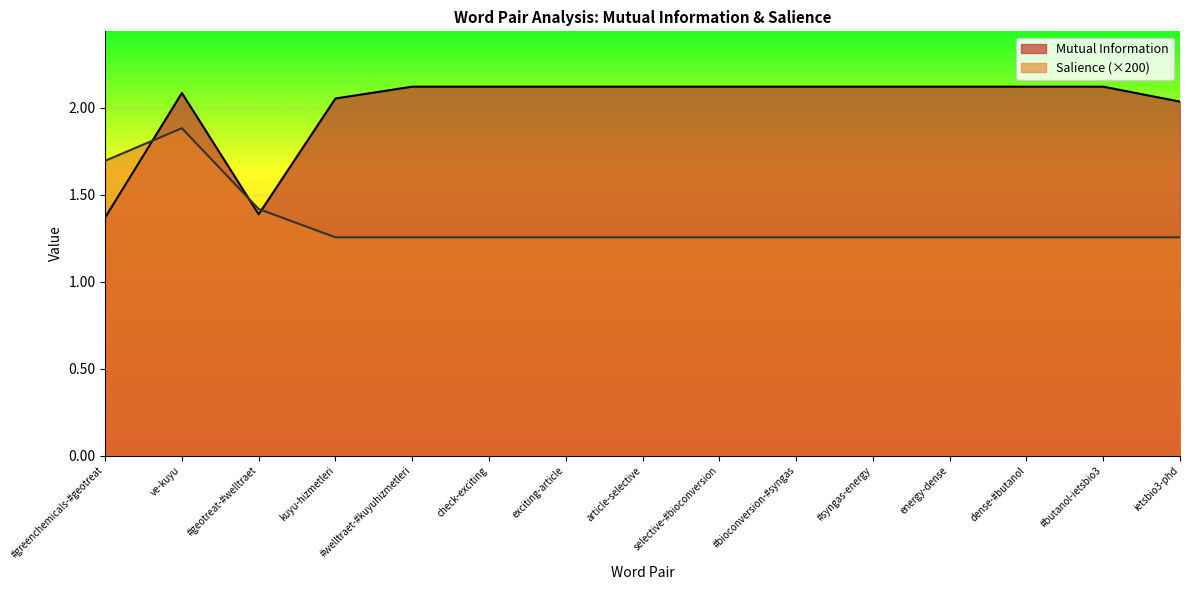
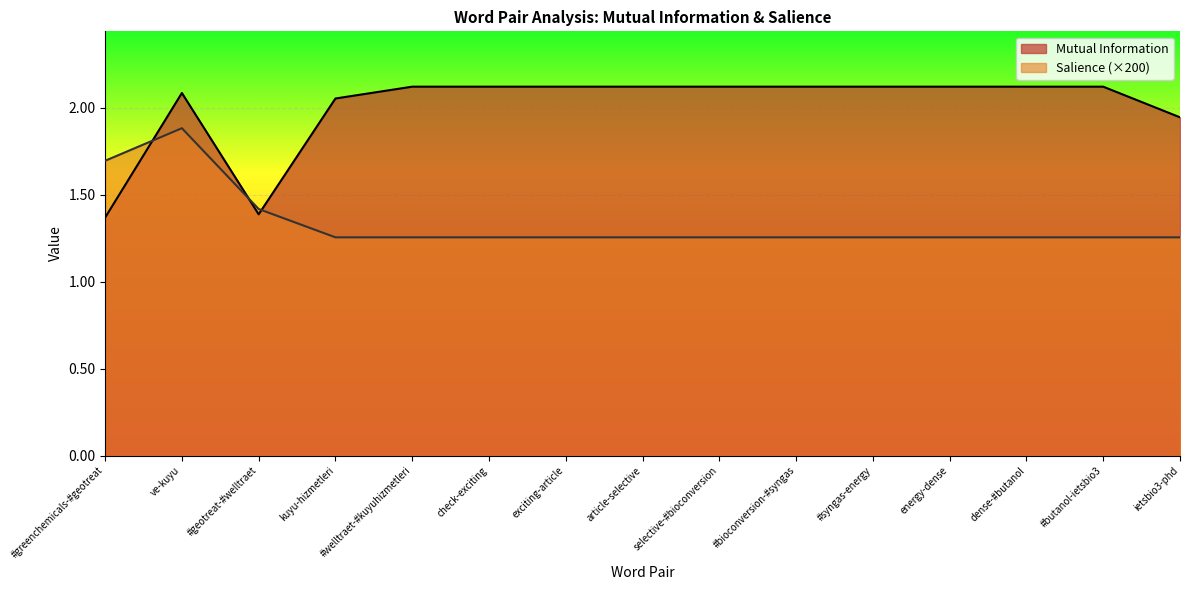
  {
    "Mutual Information": {
      "#greenchemicals-#geotreat": 1.37,
      "ve-kuyu": 2.08,
      "#geotreat-#welltraet": 1.39,
      "kuyu-hizmetleri": 2.05,
      "#welltraet-#kuyuhizmetleri": 2.12,
      "check-exciting": 2.12,
      "exciting-article": 2.12,
      "article-selective": 2.12,
      "selective-#bioconversion": 2.12,
      "#bioconversion-#syngas": 2.12,
      "#syngas-energy": 2.12,
      "energy-dense": 2.12,
      "dense-#butanol": 2.12,
      "#butanol-ietsbio3": 2.12,
-     "ietsbio3-phd": 2.03
+     "ietsbio3-phd": 1.94
    },
    "Salience (×200)": {
      "#greenchemicals-#geotreat": 1.69,
      "ve-kuyu": 1.88,
      "#geotreat-#welltraet": 1.42,
      "kuyu-hizmetleri": 1.25,
      "#welltraet-#kuyuhizmetleri": 1.25,
      "check-exciting": 1.25,
      "exciting-article": 1.25,
      "article-selective": 1.25,
      "selective-#bioconversion": 1.25,
      "#bioconversion-#syngas": 1.25,
      "#syngas-energy": 1.25,
      "energy-dense": 1.25,
      "dense-#butanol": 1.25,
      "#butanol-ietsbio3": 1.25,
      "ietsbio3-phd": 1.25
    }
  }
